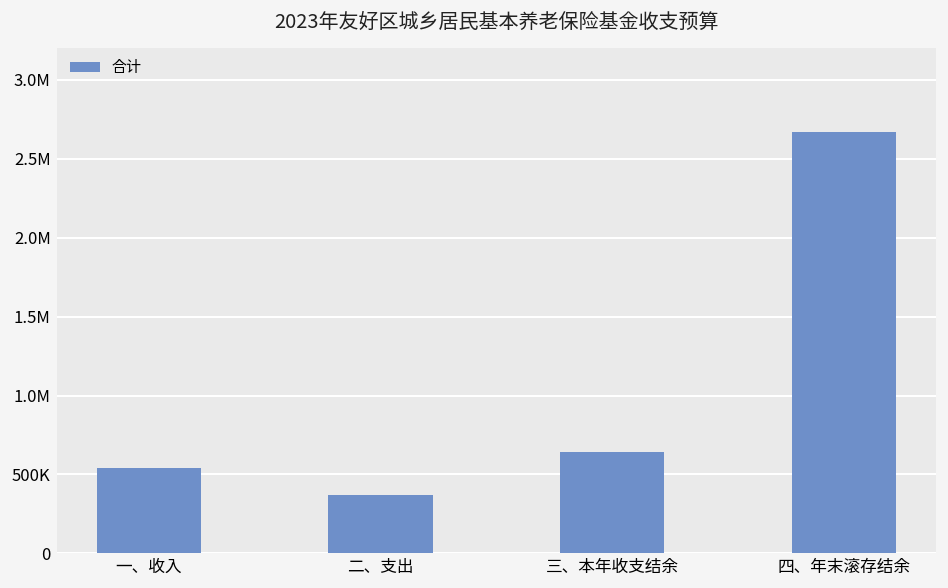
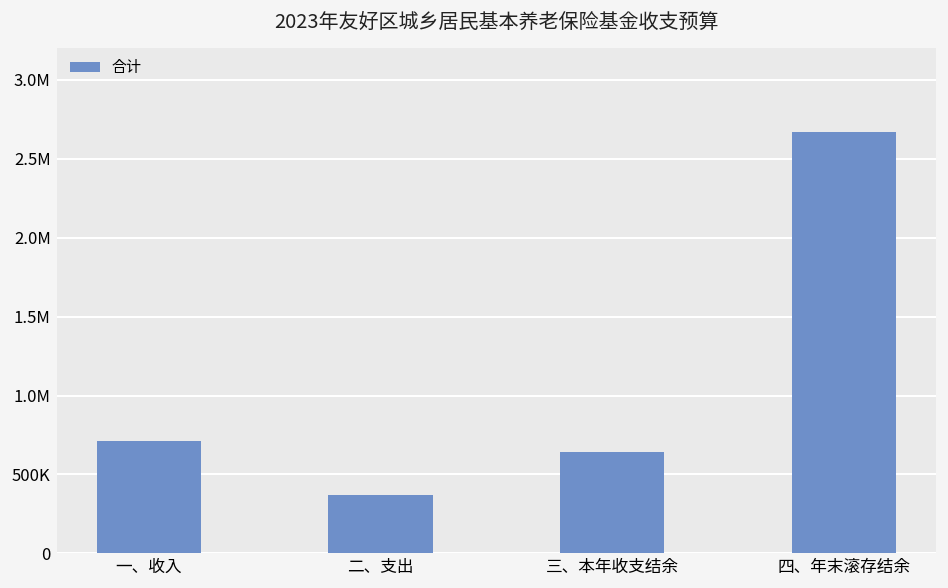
  {
-   "一、收入": 540000,
+   "一、收入": 710000,
    "二、支出": 370000,
    "三、本年收支结余": 640000,
    "四、年末滚存结余": 2670000
  }
